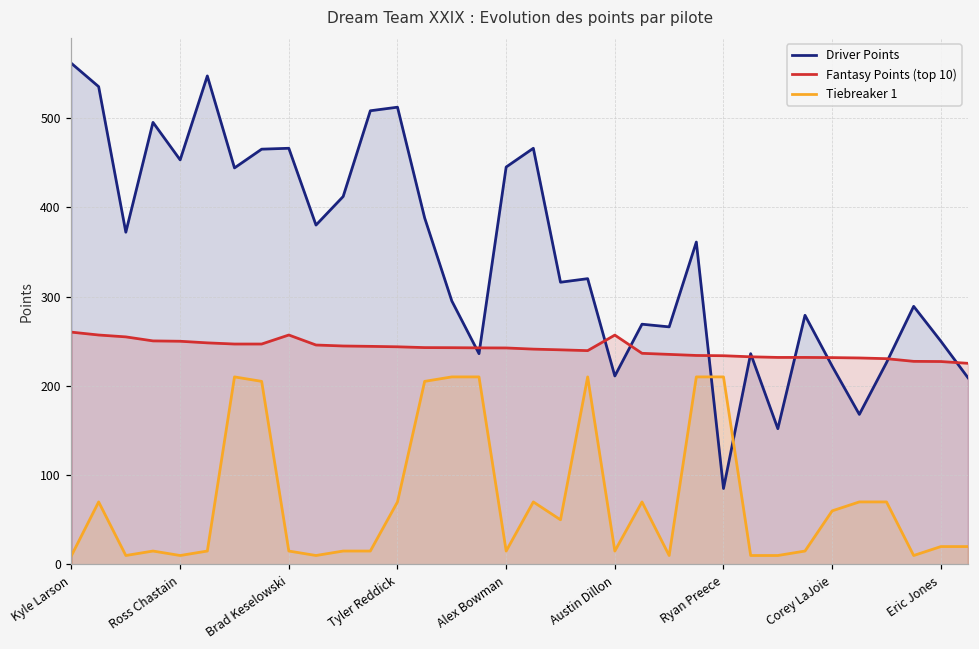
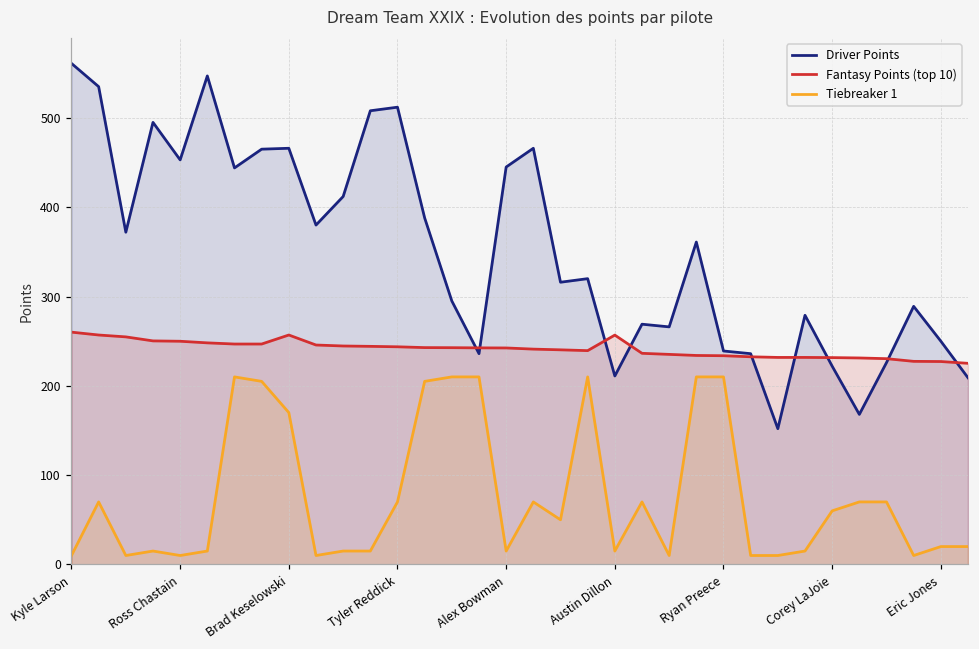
  {
    "Driver Points": {
      "Kyle Larson": 560,
      "Ross Chastain": 450,
      "Brad Keselowski": 470,
      "Tyler Reddick": 510,
      "Alex Bowman": 450,
      "Austin Dillon": 210,
-     "Ryan Preece": 90,
+     "Ryan Preece": 240,
      "Corey LaJoie": 220,
      "Eric Jones": 250
    },
    "Fantasy Points (top 10)": {
      "Kyle Larson": 260,
      "Ross Chastain": 250,
      "Brad Keselowski": 260,
      "Tyler Reddick": 240,
      "Alex Bowman": 240,
      "Austin Dillon": 260,
      "Ryan Preece": 230,
      "Corey LaJoie": 230,
      "Eric Jones": 230
    },
    "Tiebreaker 1": {
      "Kyle Larson": 10,
      "Ross Chastain": 10,
-     "Brad Keselowski": 20,
+     "Brad Keselowski": 170,
      "Tyler Reddick": 70,
      "Alex Bowman": 20,
      "Austin Dillon": 20,
      "Ryan Preece": 210,
      "Corey LaJoie": 60,
      "Eric Jones": 20
    }
  }
